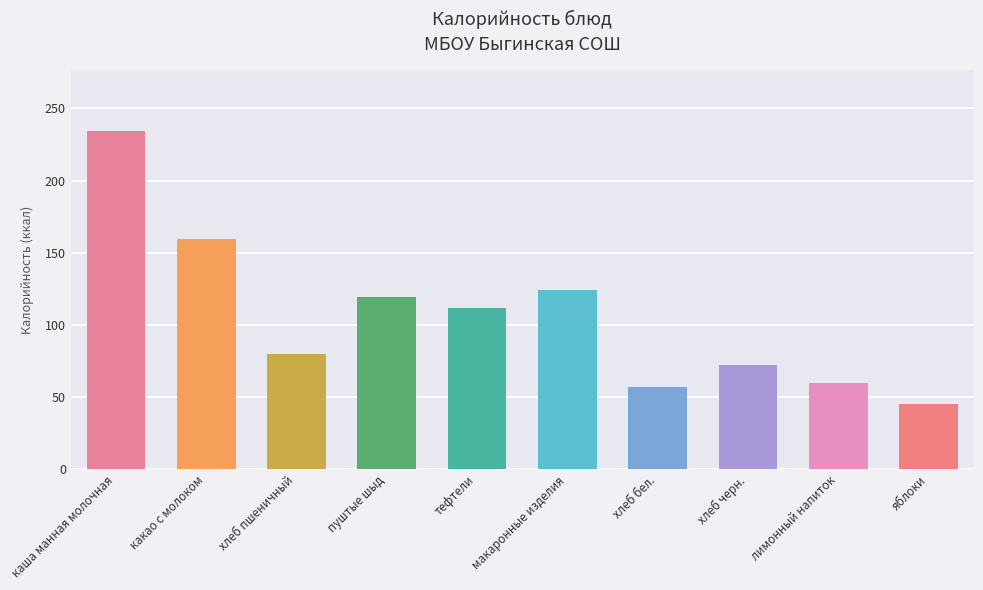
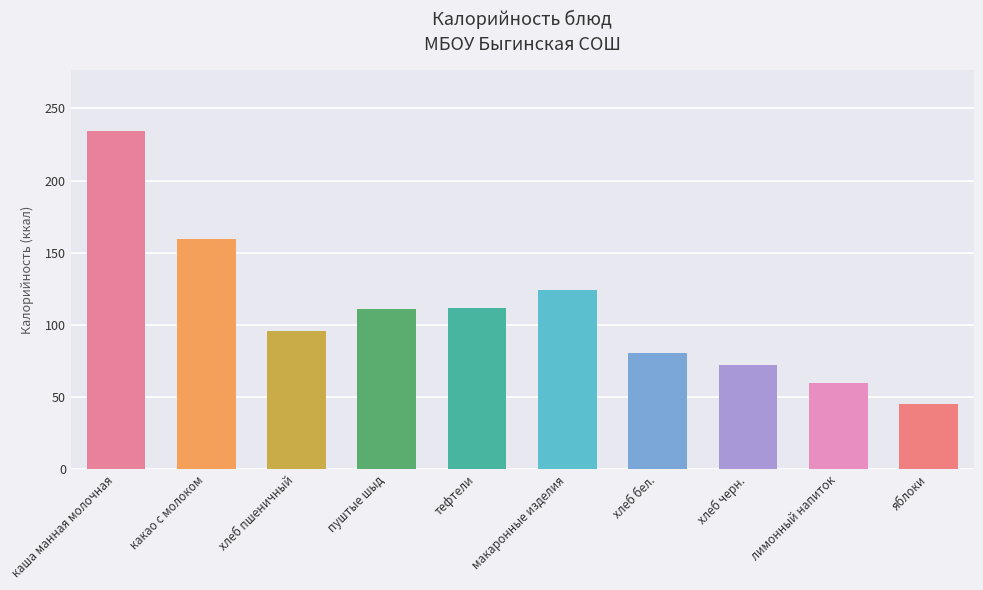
  {
    "каша манная молочная": 235,
    "какао с молоком": 160,
-   "хлеб пшеничный": 80,
-   "пуштые шыд": 119,
+   "хлеб пшеничный": 96,
+   "пуштые шыд": 111,
    "тефтели": 112,
    "макаронные изделия": 124,
-   "хлеб бел.": 57,
+   "хлеб бел.": 80,
    "хлеб черн.": 72,
    "лимонный напиток": 60,
    "яблоки": 45
  }
